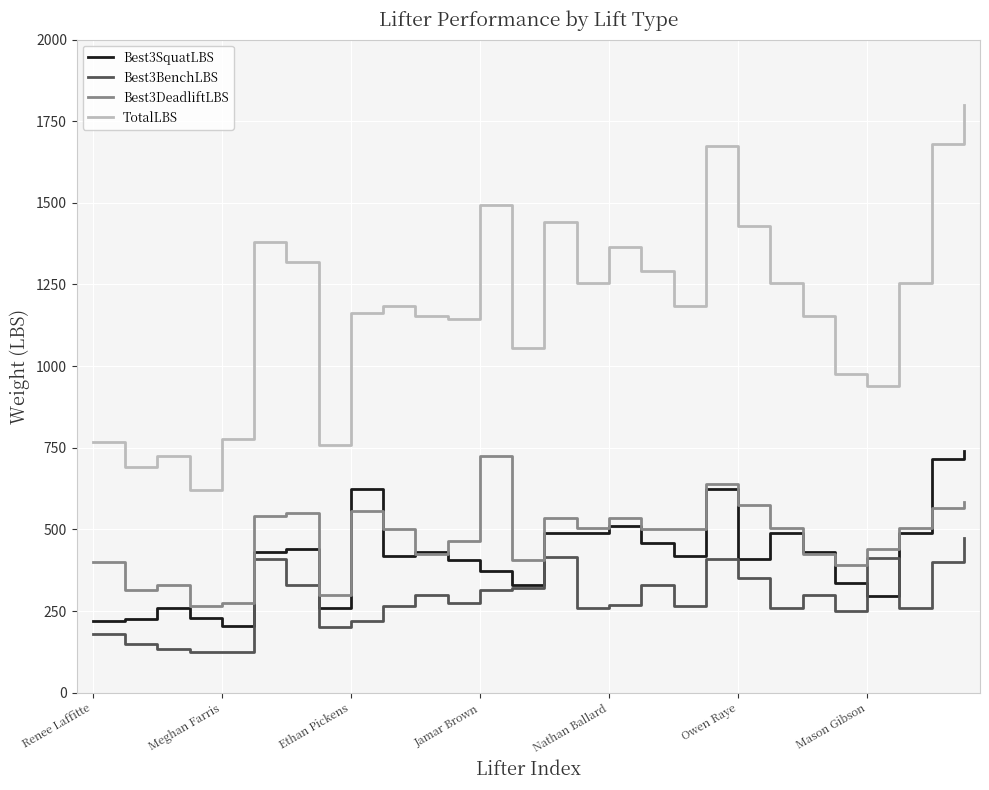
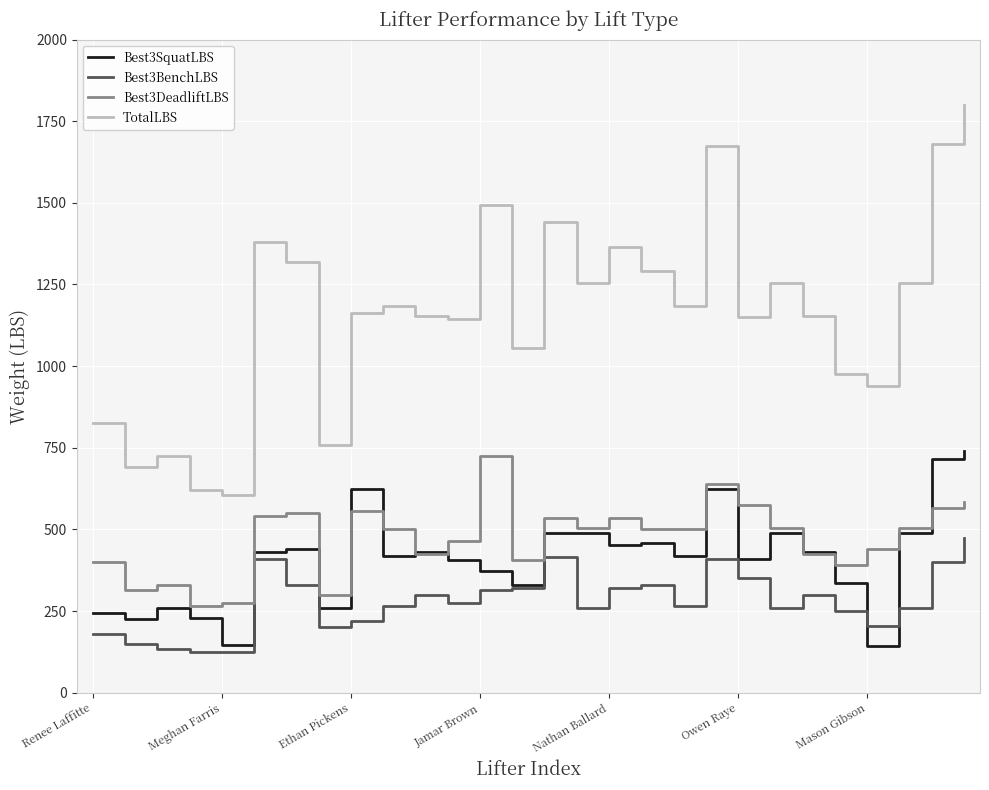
  {
    "Best3SquatLBS": {
-     "Renee Laffitte": 220,
-     "Meghan Farris": 210,
+     "Renee Laffitte": 250,
+     "Meghan Farris": 150,
      "Ethan Pickens": 620,
      "Jamar Brown": 370,
-     "Nathan Ballard": 510,
+     "Nathan Ballard": 450,
      "Owen Raye": 410,
-     "Mason Gibson": 300
+     "Mason Gibson": 140
    },
    "Best3BenchLBS": {
      "Renee Laffitte": 180,
      "Meghan Farris": 130,
      "Ethan Pickens": 220,
      "Jamar Brown": 320,
-     "Nathan Ballard": 270,
+     "Nathan Ballard": 320,
      "Owen Raye": 350,
-     "Mason Gibson": 410
+     "Mason Gibson": 210
    },
    "Best3DeadliftLBS": {
      "Renee Laffitte": 400,
      "Meghan Farris": 280,
      "Ethan Pickens": 560,
      "Jamar Brown": 720,
      "Nathan Ballard": 540,
      "Owen Raye": 570,
      "Mason Gibson": 440
    },
    "TotalLBS": {
-     "Renee Laffitte": 770,
-     "Meghan Farris": 780,
+     "Renee Laffitte": 830,
+     "Meghan Farris": 610,
      "Ethan Pickens": 1160,
      "Jamar Brown": 1490,
      "Nathan Ballard": 1370,
-     "Owen Raye": 1430,
+     "Owen Raye": 1150,
      "Mason Gibson": 940
    }
  }
